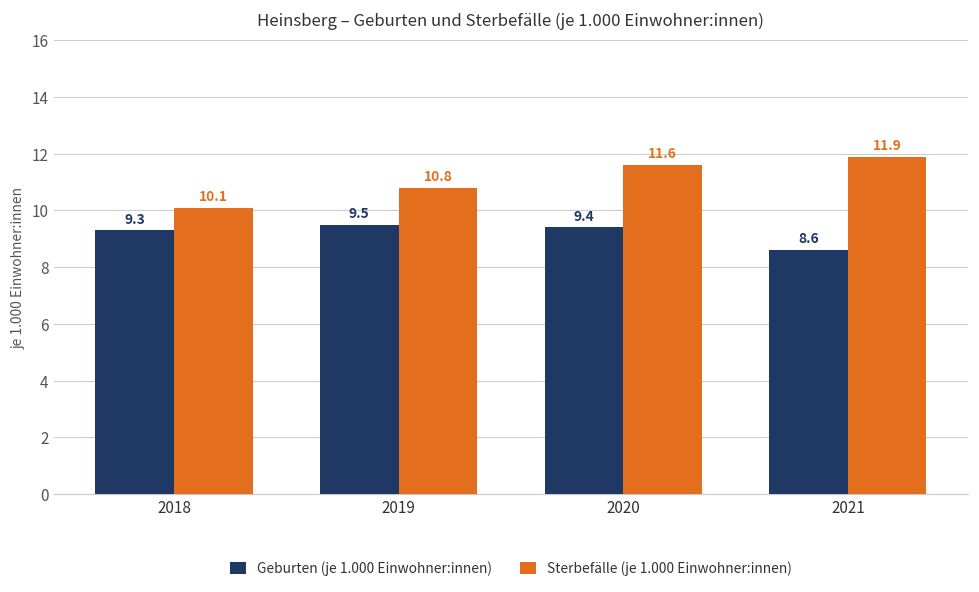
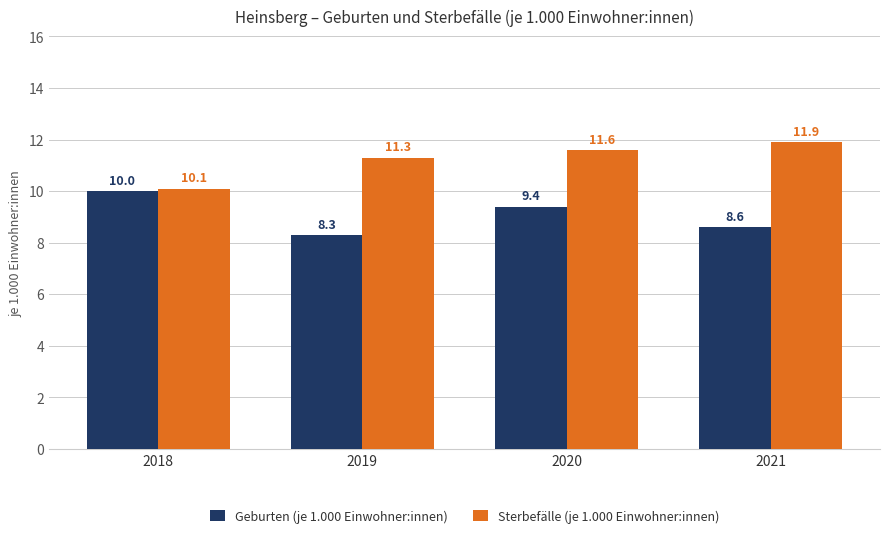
  {
    "Geburten (je 1.000 Einwohner:innen)": {
-     "2018": 9.3,
-     "2019": 9.5,
+     "2018": 10.0,
+     "2019": 8.3,
      "2020": 9.4,
      "2021": 8.6
    },
    "Sterbefälle (je 1.000 Einwohner:innen)": {
      "2018": 10.1,
-     "2019": 10.8,
+     "2019": 11.3,
      "2020": 11.6,
      "2021": 11.9
    }
  }
